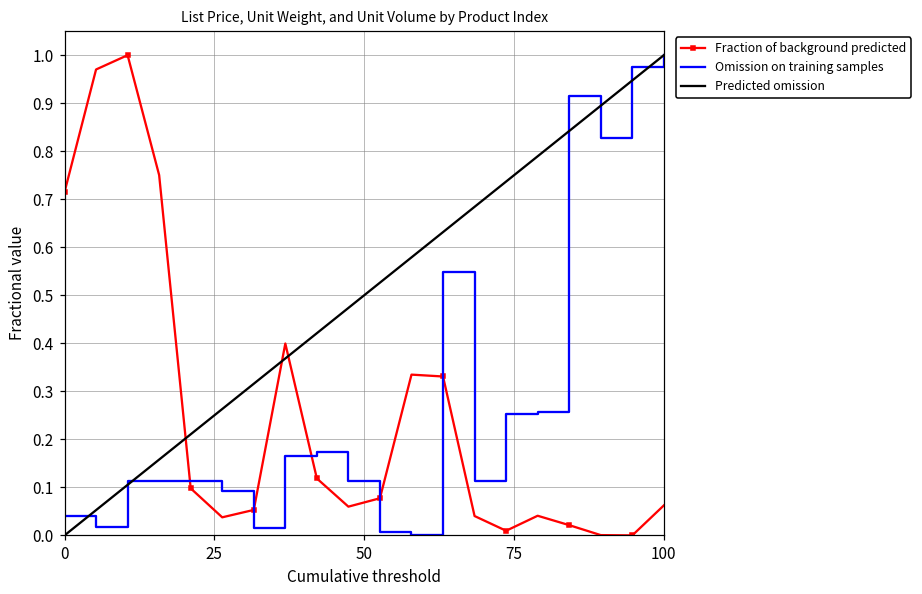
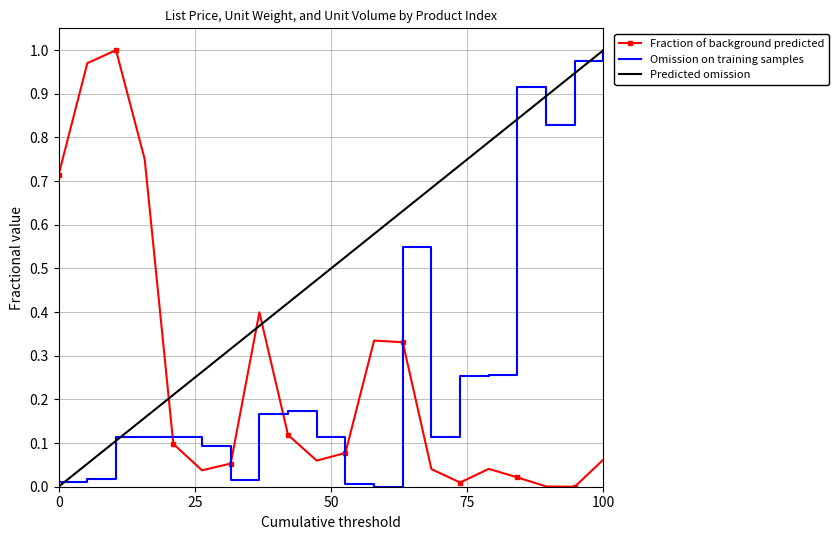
  {
    "Fraction of background predicted": {
      "0": 0.71,
      "100": 0.06
    },
    "Omission on training samples": {
-     "0": 0.04
+     "0": 0.01
    },
    "Predicted omission": {
      "0": 0.00
    }
  }
